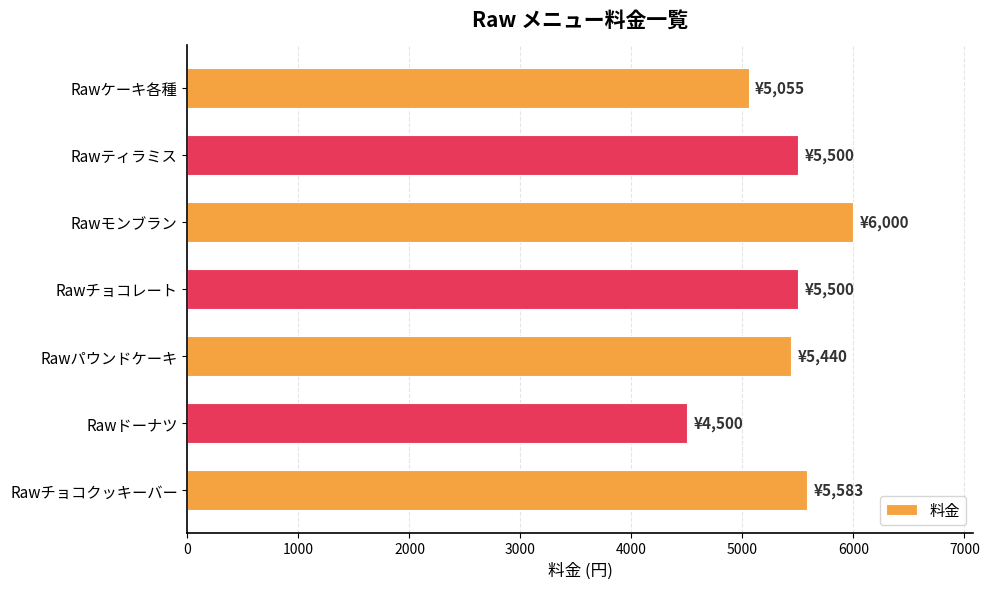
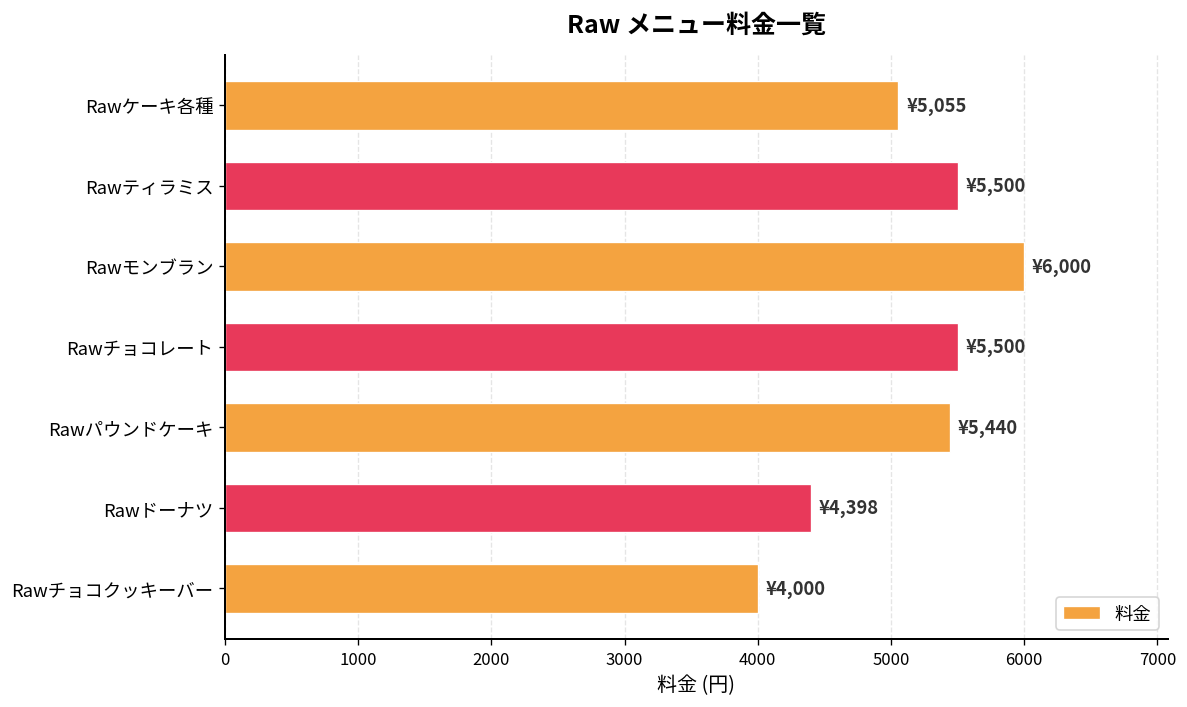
  {
    "Rawケーキ各種": "¥5,055",
    "Rawティラミス": "¥5,500",
    "Rawモンブラン": "¥6,000",
    "Rawチョコレート": "¥5,500",
    "Rawパウンドケーキ": "¥5,440",
-   "Rawドーナツ": "¥4,500",
-   "Rawチョコクッキーバー": "¥5,583"
+   "Rawドーナツ": "¥4,398",
+   "Rawチョコクッキーバー": "¥4,000"
  }
